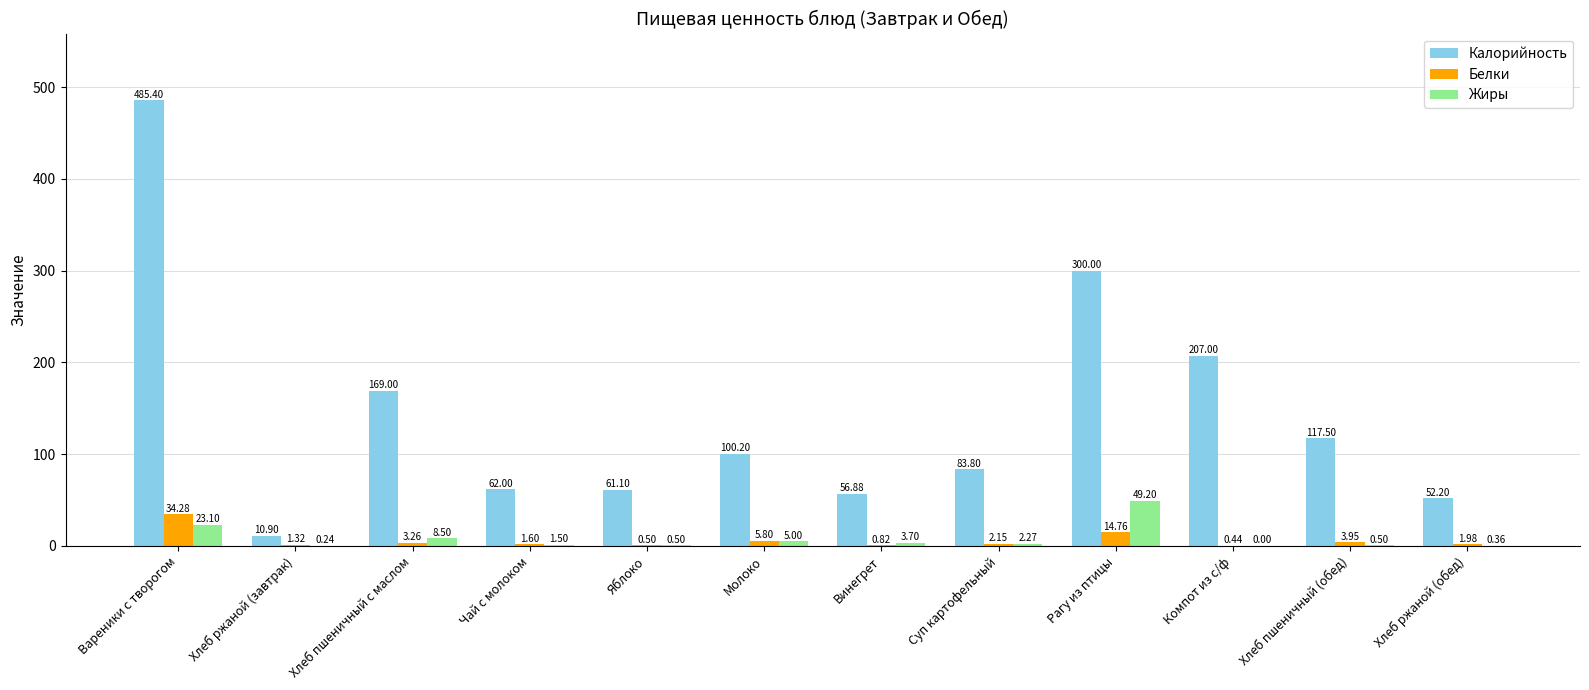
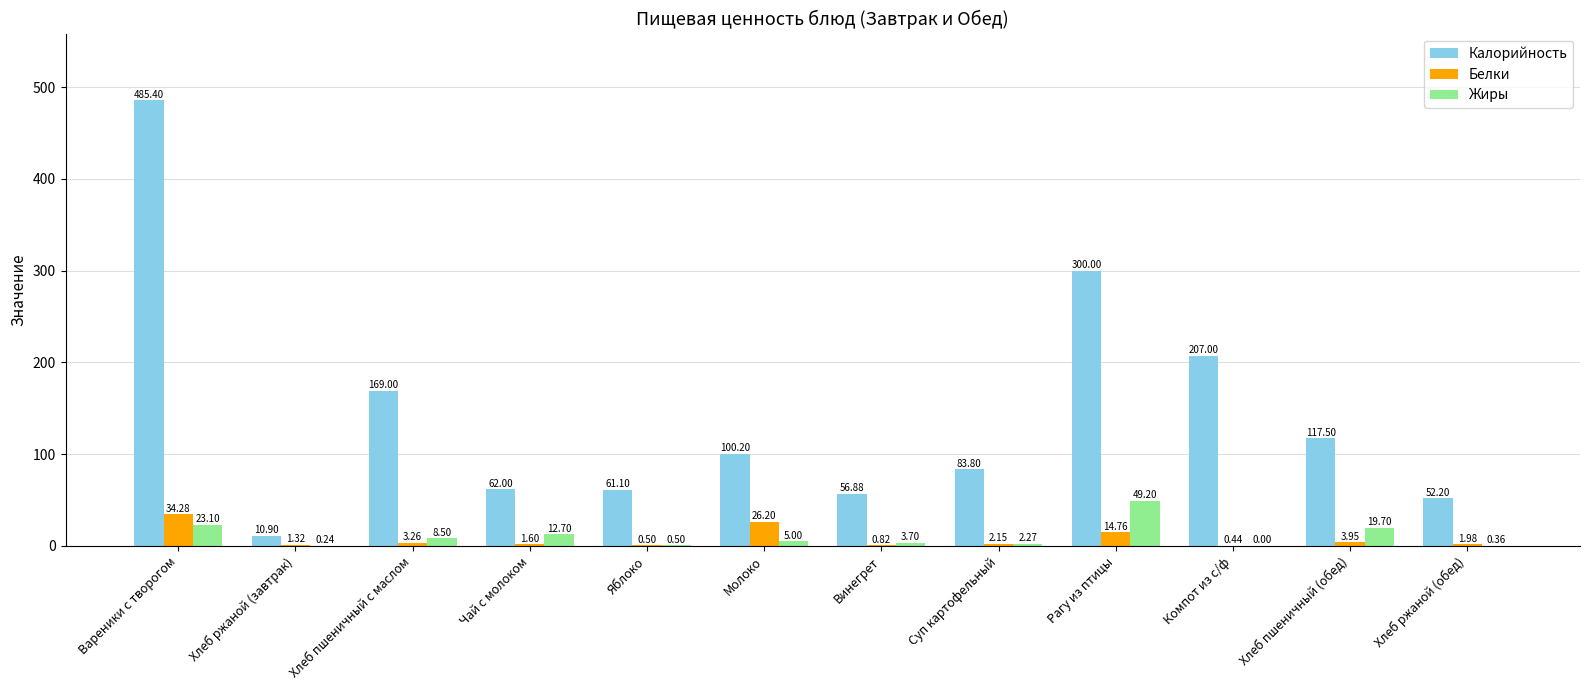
  {
    "Калорийность": {
      "Вареники с творогом": 485.40,
      "Хлеб ржаной (завтрак)": 10.90,
      "Хлеб пшеничный с маслом": 169.00,
      "Чай с молоком": 62.00,
      "Яблоко": 61.10,
      "Молоко": 100.20,
      "Винегрет": 56.88,
      "Суп картофельный": 83.80,
      "Рагу из птицы": 300.00,
      "Компот из с/ф": 207.00,
      "Хлеб пшеничный (обед)": 117.50,
      "Хлеб ржаной (обед)": 52.20
    },
    "Белки": {
      "Вареники с творогом": 34.28,
      "Хлеб ржаной (завтрак)": 1.32,
      "Хлеб пшеничный с маслом": 3.26,
      "Чай с молоком": 1.60,
      "Яблоко": 0.50,
-     "Молоко": 5.80,
+     "Молоко": 26.20,
      "Винегрет": 0.82,
      "Суп картофельный": 2.15,
      "Рагу из птицы": 14.76,
      "Компот из с/ф": 0.44,
      "Хлеб пшеничный (обед)": 3.95,
      "Хлеб ржаной (обед)": 1.98
    },
    "Жиры": {
      "Вареники с творогом": 23.10,
      "Хлеб ржаной (завтрак)": 0.24,
      "Хлеб пшеничный с маслом": 8.50,
-     "Чай с молоком": 1.50,
+     "Чай с молоком": 12.70,
      "Яблоко": 0.50,
      "Молоко": 5.00,
      "Винегрет": 3.70,
      "Суп картофельный": 2.27,
      "Рагу из птицы": 49.20,
      "Компот из с/ф": 0.00,
-     "Хлеб пшеничный (обед)": 0.50,
+     "Хлеб пшеничный (обед)": 19.70,
      "Хлеб ржаной (обед)": 0.36
    }
  }
